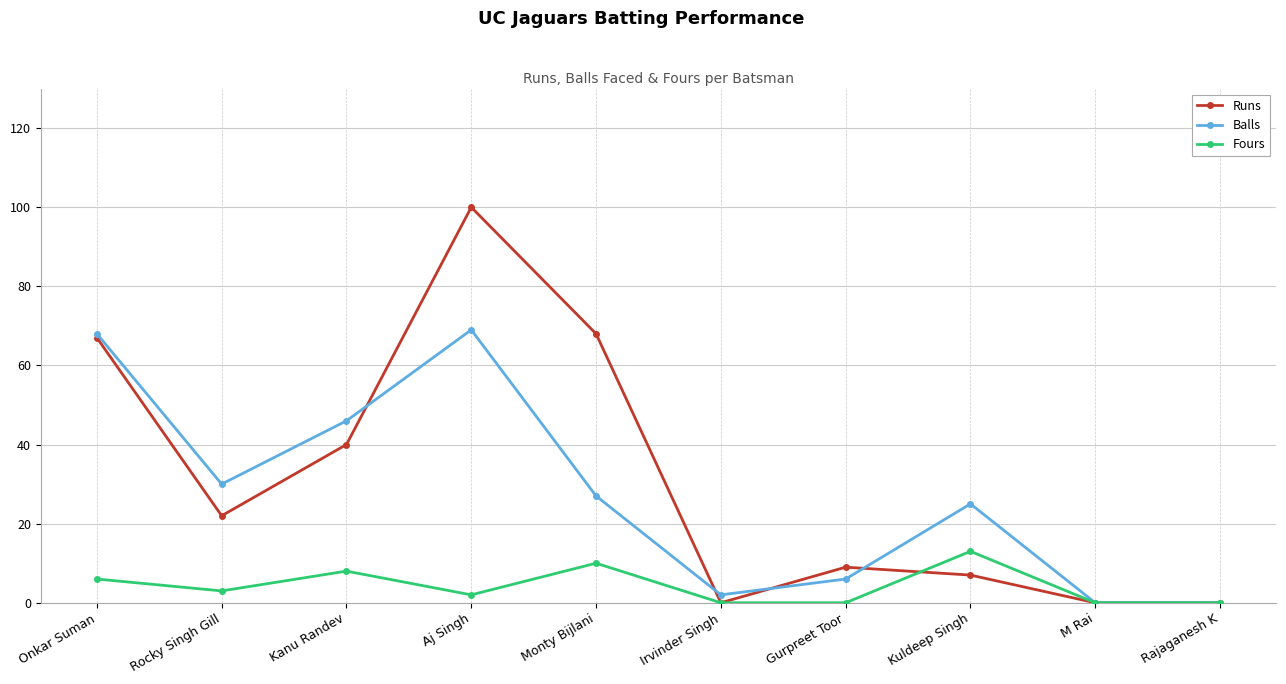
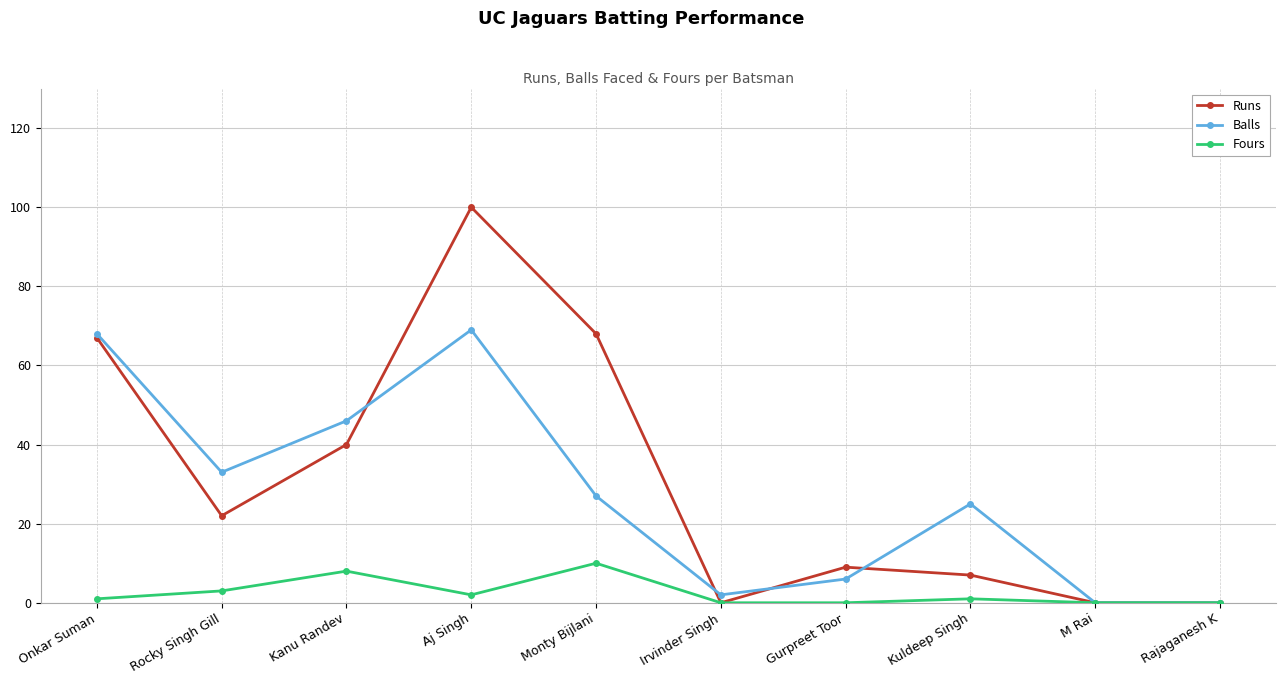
  {
    "Runs": {
      "Onkar Suman": 67,
      "Rocky Singh Gill": 22,
      "Kanu Randev": 40,
      "Aj Singh": 100,
      "Monty Bijlani": 68,
      "Gurpreet Toor": 9,
      "Kuldeep Singh": 7
    },
    "Balls": {
      "Onkar Suman": 68,
-     "Rocky Singh Gill": 30,
+     "Rocky Singh Gill": 33,
      "Kanu Randev": 46,
      "Aj Singh": 69,
      "Monty Bijlani": 27,
      "Irvinder Singh": 2,
      "Gurpreet Toor": 6,
      "Kuldeep Singh": 25
    },
    "Fours": {
-     "Onkar Suman": 6,
+     "Onkar Suman": 1,
      "Rocky Singh Gill": 3,
      "Kanu Randev": 8,
      "Aj Singh": 2,
      "Monty Bijlani": 10,
      "Gurpreet Toor": 0,
-     "Kuldeep Singh": 13
+     "Kuldeep Singh": 1
    }
  }
